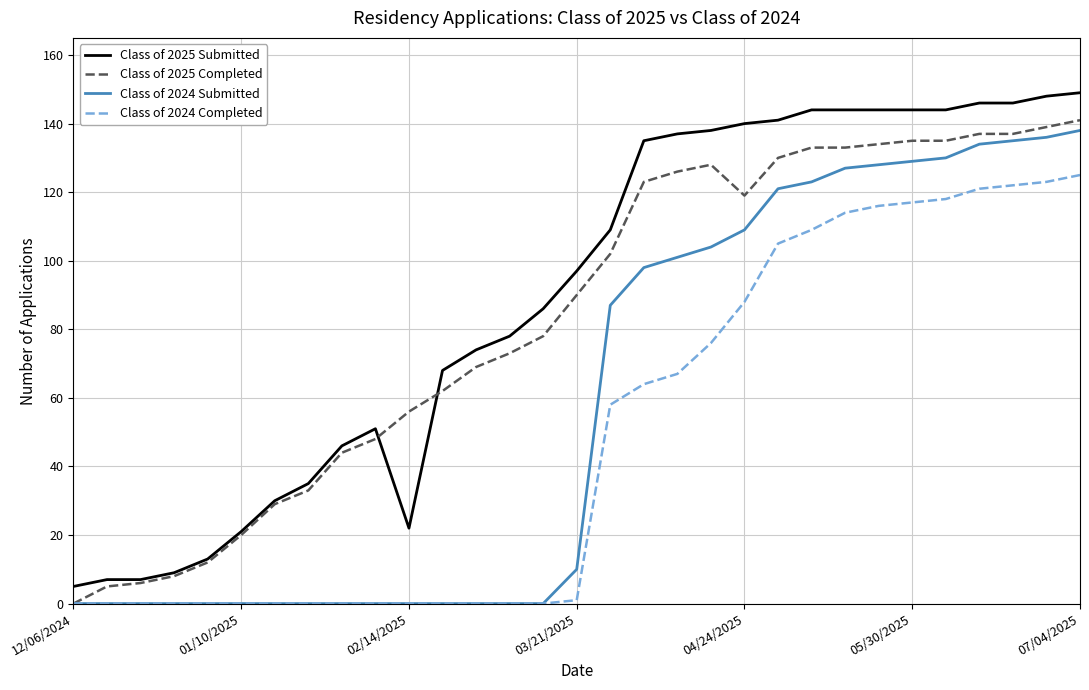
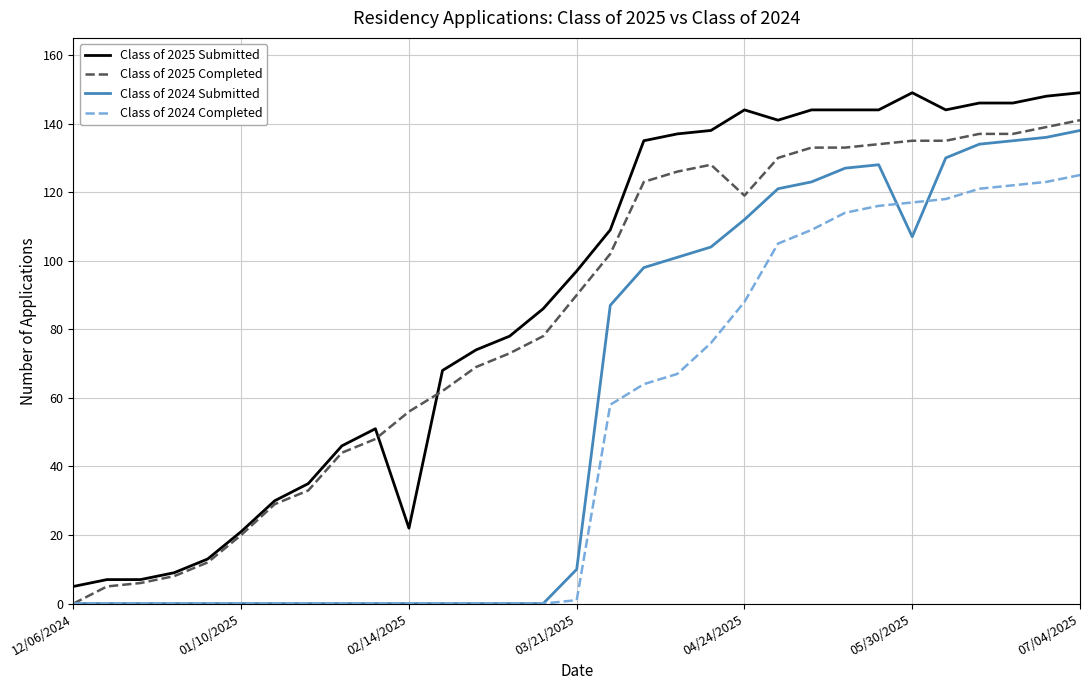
  {
    "Class of 2025 Submitted": {
      "12/06/2024": 5,
      "01/10/2025": 21,
      "02/14/2025": 22,
      "03/21/2025": 97,
-     "04/24/2025": 140,
-     "05/30/2025": 144,
+     "04/24/2025": 144,
+     "05/30/2025": 149,
      "07/04/2025": 149
    },
    "Class of 2025 Completed": {
      "01/10/2025": 20,
      "02/14/2025": 56,
      "03/21/2025": 90,
      "04/24/2025": 119,
      "05/30/2025": 135,
      "07/04/2025": 141
    },
    "Class of 2024 Submitted": {
      "03/21/2025": 10,
-     "04/24/2025": 109,
-     "05/30/2025": 129,
+     "04/24/2025": 112,
+     "05/30/2025": 107,
      "07/04/2025": 138
    },
    "Class of 2024 Completed": {
      "03/21/2025": 1,
      "04/24/2025": 88,
      "05/30/2025": 117,
      "07/04/2025": 125
    }
  }
